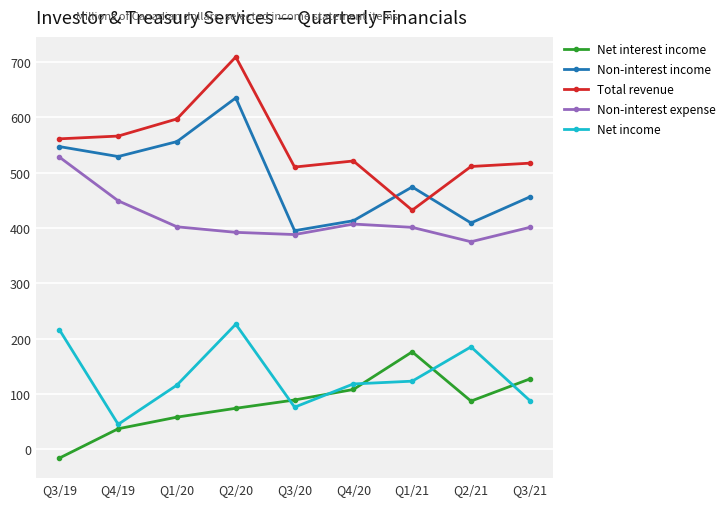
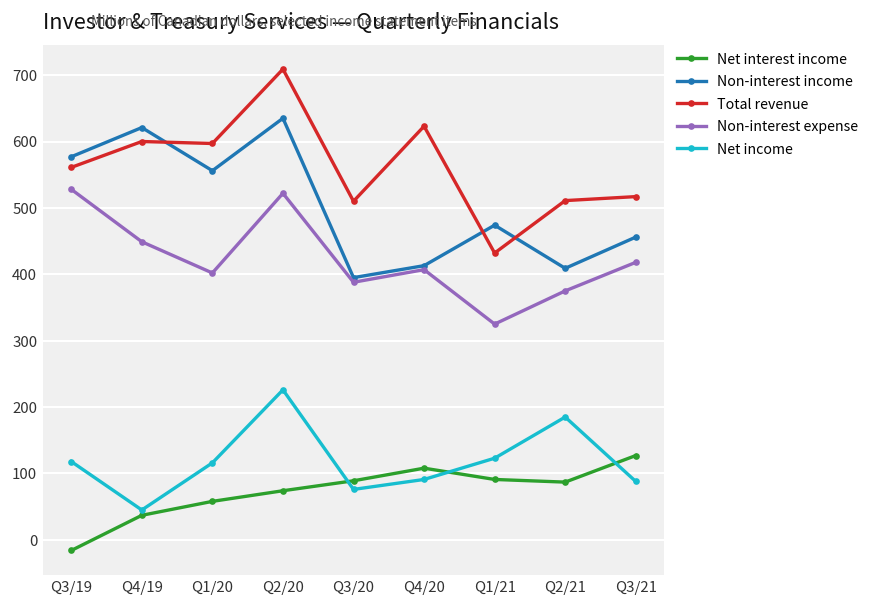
  {
    "Net interest income": {
      "Q3/19": -20,
      "Q4/19": 40,
      "Q1/20": 60,
      "Q2/20": 70,
      "Q3/20": 90,
      "Q4/20": 110,
-     "Q1/21": 180,
+     "Q1/21": 90,
      "Q2/21": 90,
      "Q3/21": 130
    },
    "Non-interest income": {
-     "Q3/19": 550,
-     "Q4/19": 530,
+     "Q3/19": 580,
+     "Q4/19": 620,
      "Q1/20": 560,
      "Q2/20": 640,
      "Q3/20": 400,
      "Q4/20": 410,
      "Q1/21": 470,
      "Q2/21": 410,
      "Q3/21": 460
    },
    "Total revenue": {
      "Q3/19": 560,
-     "Q4/19": 570,
+     "Q4/19": 600,
      "Q1/20": 600,
      "Q2/20": 710,
      "Q3/20": 510,
-     "Q4/20": 520,
+     "Q4/20": 620,
      "Q1/21": 430,
      "Q2/21": 510,
      "Q3/21": 520
    },
    "Non-interest expense": {
      "Q3/19": 530,
      "Q4/19": 450,
      "Q1/20": 400,
-     "Q2/20": 390,
+     "Q2/20": 520,
      "Q3/20": 390,
      "Q4/20": 410,
-     "Q1/21": 400,
+     "Q1/21": 330,
      "Q2/21": 380,
-     "Q3/21": 400
+     "Q3/21": 420
    },
    "Net income": {
-     "Q3/19": 220,
+     "Q3/19": 120,
      "Q4/19": 50,
      "Q1/20": 120,
      "Q2/20": 230,
      "Q3/20": 80,
-     "Q4/20": 120,
+     "Q4/20": 90,
      "Q1/21": 120,
      "Q2/21": 190,
      "Q3/21": 90
    }
  }
